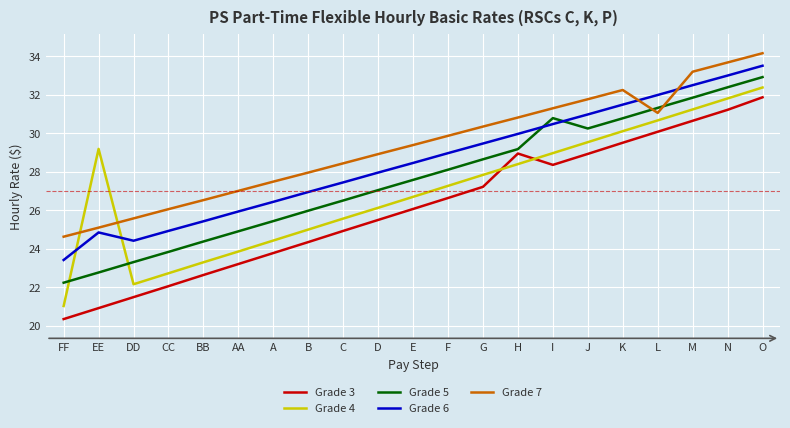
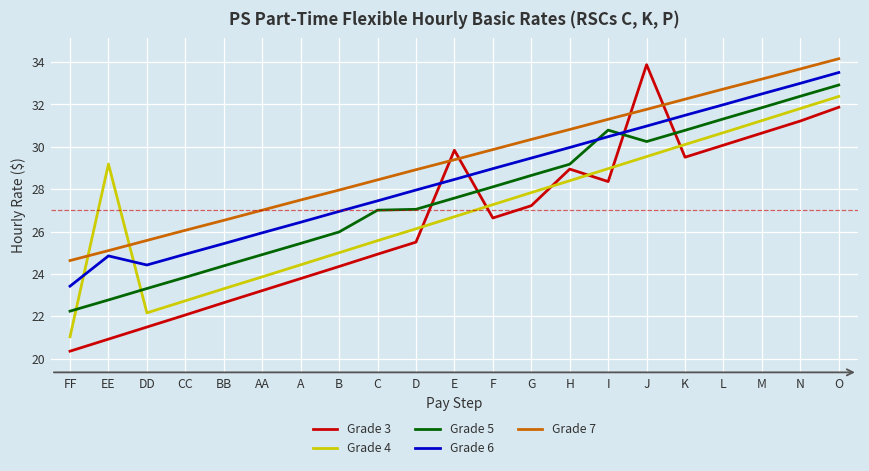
  {
    "Grade 3": {
      "FF": 20.4,
      "EE": 20.9,
      "DD": 21.5,
      "CC": 22.1,
      "BB": 22.6,
      "AA": 23.2,
      "A": 23.8,
      "B": 24.4,
      "C": 24.9,
      "D": 25.5,
-     "E": 26.1,
+     "E": 29.8,
      "F": 26.6,
      "G": 27.2,
      "H": 29.0,
      "I": 28.4,
-     "J": 28.9,
+     "J": 33.9,
      "K": 29.5,
      "L": 30.1,
      "M": 30.7,
      "N": 31.2,
      "O": 31.9
    },
    "Grade 4": {
      "FF": 21.0,
      "EE": 29.2,
      "DD": 22.2,
      "CC": 22.7,
      "BB": 23.3,
      "AA": 23.9,
      "A": 24.4,
      "B": 25.0,
      "C": 25.6,
      "D": 26.1,
      "E": 26.7,
      "F": 27.3,
      "G": 27.8,
      "H": 28.4,
      "I": 29.0,
      "J": 29.5,
      "K": 30.1,
      "L": 30.7,
      "M": 31.2,
      "N": 31.8,
      "O": 32.4
    },
    "Grade 5": {
      "FF": 22.2,
      "EE": 22.8,
      "DD": 23.3,
      "CC": 23.8,
      "BB": 24.4,
      "AA": 24.9,
      "A": 25.4,
      "B": 26.0,
-     "C": 26.5,
+     "C": 27.0,
      "D": 27.1,
      "E": 27.6,
      "F": 28.1,
      "G": 28.7,
      "H": 29.2,
      "I": 30.8,
      "J": 30.3,
      "K": 30.8,
      "L": 31.3,
      "M": 31.9,
      "N": 32.4,
      "O": 32.9
    },
    "Grade 6": {
      "FF": 23.4,
      "EE": 24.9,
      "DD": 24.4,
      "CC": 24.9,
      "BB": 25.4,
      "AA": 25.9,
      "A": 26.4,
      "B": 27.0,
      "C": 27.5,
      "D": 28.0,
      "E": 28.5,
      "F": 29.0,
      "G": 29.5,
      "H": 30.0,
      "I": 30.5,
      "J": 31.0,
      "K": 31.5,
      "L": 32.0,
      "M": 32.5,
      "N": 33.0,
      "O": 33.5
    },
    "Grade 7": {
      "FF": 24.6,
      "EE": 25.1,
      "DD": 25.6,
      "CC": 26.1,
      "BB": 26.5,
      "AA": 27.0,
      "A": 27.5,
      "B": 28.0,
      "C": 28.4,
      "D": 28.9,
      "E": 29.4,
      "F": 29.9,
      "G": 30.4,
      "H": 30.8,
      "I": 31.3,
      "J": 31.8,
      "K": 32.3,
-     "L": 31.1,
+     "L": 32.7,
      "M": 33.2,
      "N": 33.7,
      "O": 34.2
    }
  }
